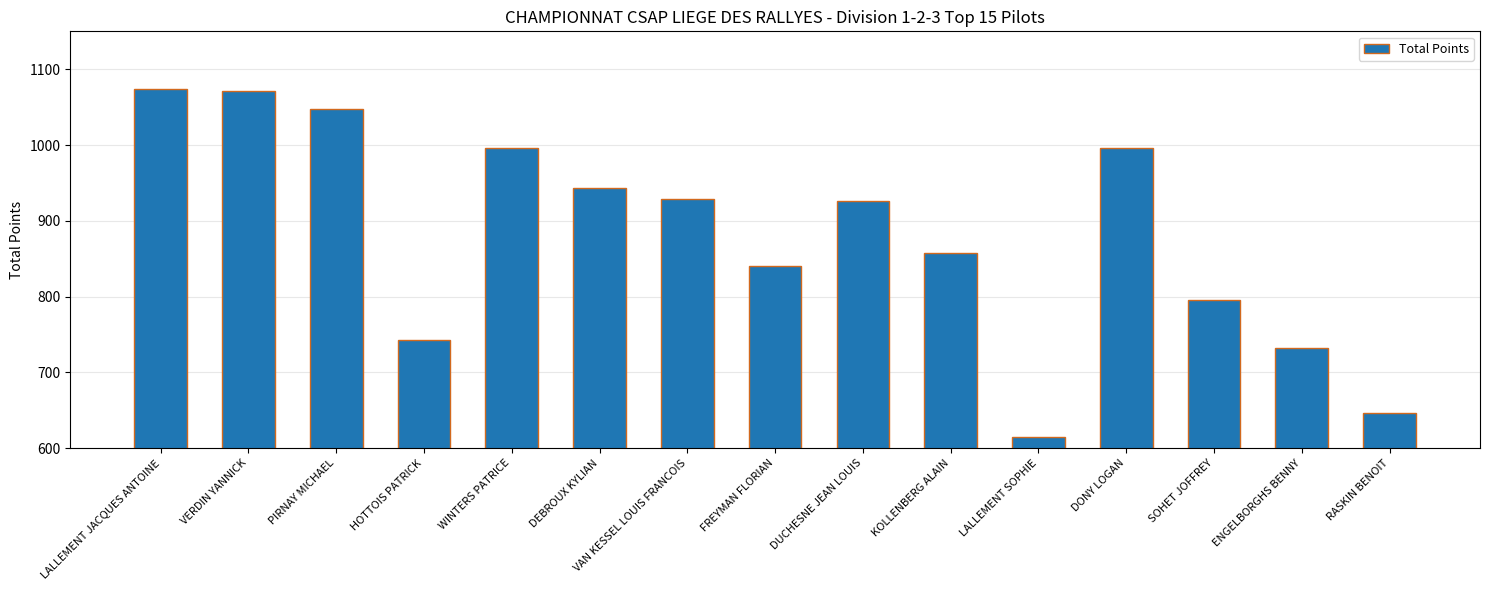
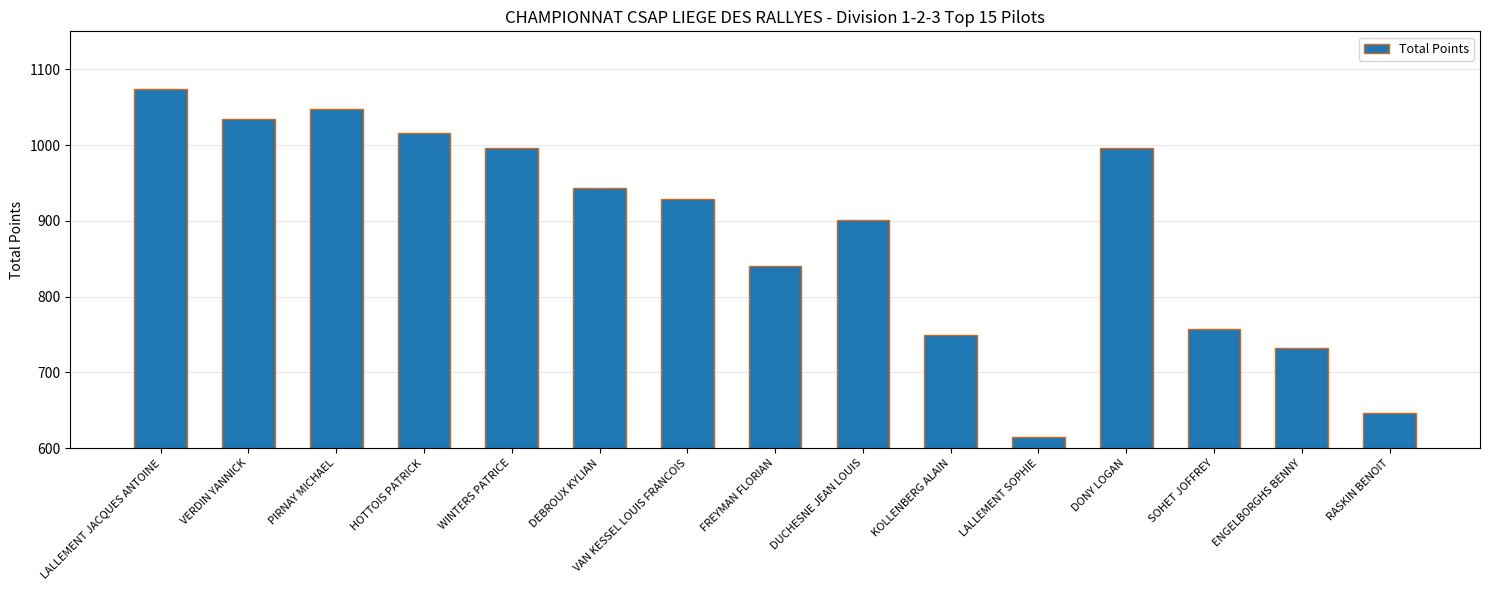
  {
    "LALLEMENT JACQUES ANTOINE": 1070,
-   "VERDIN YANNICK": 1070,
+   "VERDIN YANNICK": 1030,
    "PIRNAY MICHAEL": 1050,
-   "HOTTOIS PATRICK": 740,
+   "HOTTOIS PATRICK": 1020,
    "WINTERS PATRICE": 1000,
    "DEBROUX KYLIAN": 940,
    "VAN KESSEL LOUIS FRANCOIS": 930,
    "FREYMAN FLORIAN": 840,
-   "DUCHESNE JEAN LOUIS": 930,
-   "KOLLENBERG ALAIN": 860,
+   "DUCHESNE JEAN LOUIS": 900,
+   "KOLLENBERG ALAIN": 750,
    "LALLEMENT SOPHIE": 620,
    "DONY LOGAN": 1000,
-   "SOHET JOFFREY": 800,
+   "SOHET JOFFREY": 760,
    "ENGELBORGHS BENNY": 730,
    "RASKIN BENOIT": 650
  }
